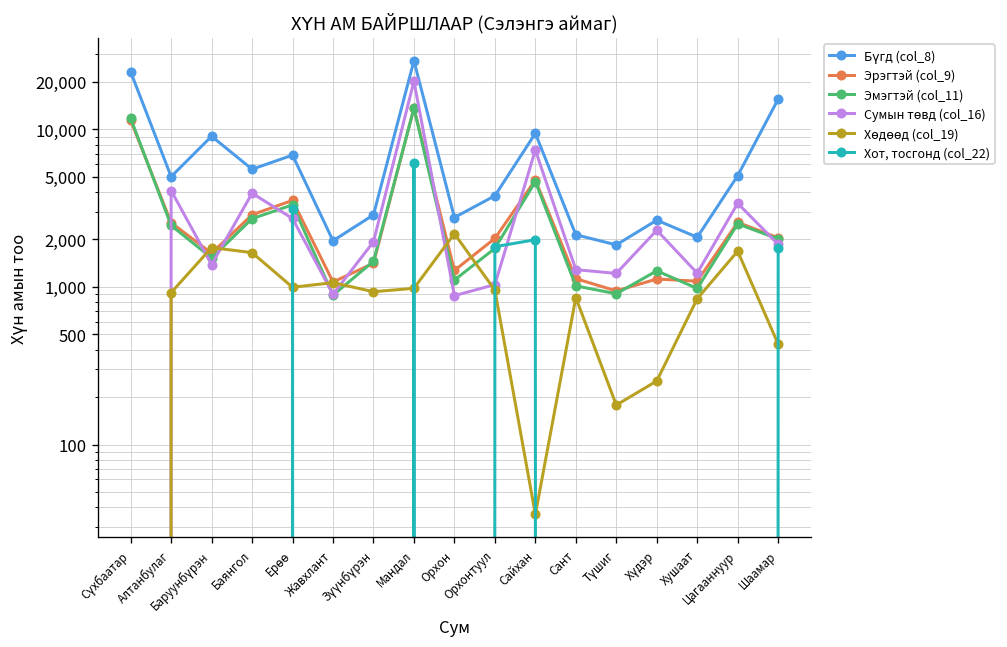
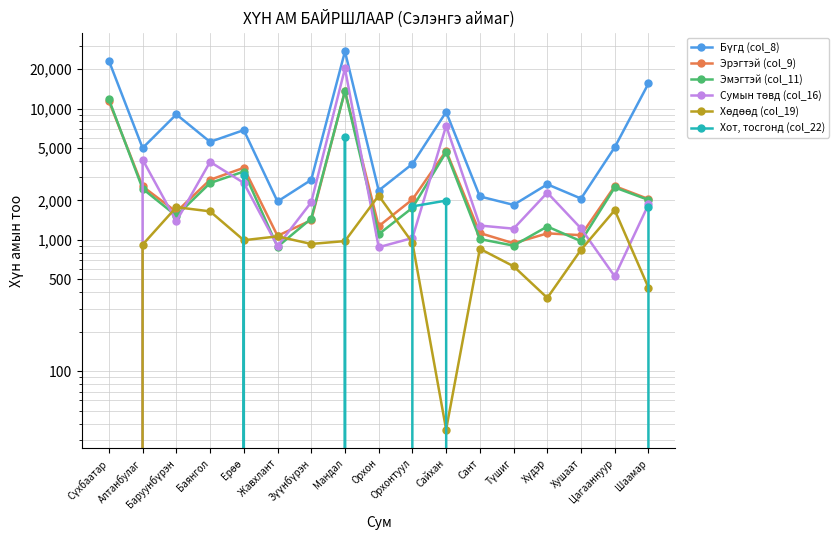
  {
    "Бүгд (col_8)": {
      "Сүхбаатар": "23,000",
      "Алтанбулаг": "5,000",
      "Баруунбүрэн": "9,000",
      "Баянгол": "5,600",
      "Ерөө": "7,000",
      "Жавхлант": "2,000",
      "Зүүнбүрэн": "2,900",
      "Мандал": "27,000",
-     "Орхон": "2,800",
+     "Орхон": "2,400",
      "Орхонтуул": "3,800",
      "Сайхан": "9,000",
      "Сант": "2,100",
      "Түшиг": "1,800",
      "Хүдэр": "2,700",
      "Хушаат": "2,100",
      "Цагааннуур": "5,100",
      "Шаамар": "16,000"
    },
    "Эрэгтэй (col_9)": {
      "Баруунбүрэн": "1,600",
      "Баянгол": "2,900",
      "Ерөө": "3,500",
      "Орхон": "1,300",
      "Орхонтуул": "2,000",
      "Сант": "1,100",
      "Хүдэр": "1,100",
      "Хушаат": "1,100"
    },
    "Эмэгтэй (col_11)": {
      "Баруунбүрэн": "1,500",
      "Баянгол": "2,700",
      "Ерөө": "3,300",
      "Орхон": "1,100",
      "Сант": "1,000",
      "Хүдэр": "1,300",
      "Хушаат": "1,000"
    },
    "Сумын төвд (col_16)": {
      "Алтанбулаг": "4,100",
      "Баруунбүрэн": "1,400",
      "Баянгол": "3,900",
      "Ерөө": "2,700",
      "Зүүнбүрэн": "1,900",
      "Мандал": "20,000",
      "Орхон": "900",
      "Орхонтуул": "1,000",
      "Сайхан": "7,000",
      "Сант": "1,300",
      "Түшиг": "1,200",
      "Хүдэр": "2,300",
      "Хушаат": "1,200",
-     "Цагааннуур": "3,400",
+     "Цагааннуур": "530",
      "Шаамар": "1,900"
    },
    "Хөдөөд (col_19)": {
      "Алтанбулаг": "900",
      "Баруунбүрэн": "1,800",
      "Баянгол": "1,700",
      "Ерөө": "1,000",
      "Зүүнбүрэн": "900",
      "Мандал": "1,000",
      "Орхон": "2,200",
      "Орхонтуул": "1,000",
      "Сайхан": "36",
      "Сант": "900",
-     "Түшиг": "180",
-     "Хүдэр": "250",
+     "Түшиг": "600",
+     "Хүдэр": "360",
      "Хушаат": "800",
      "Цагааннуур": "1,700",
      "Шаамар": "430"
    },
    "Хот, тосгонд (col_22)": {
      "Ерөө": "3,100",
      "Мандал": "6,000",
      "Сайхан": "2,000",
      "Шаамар": "1,800"
    }
  }
